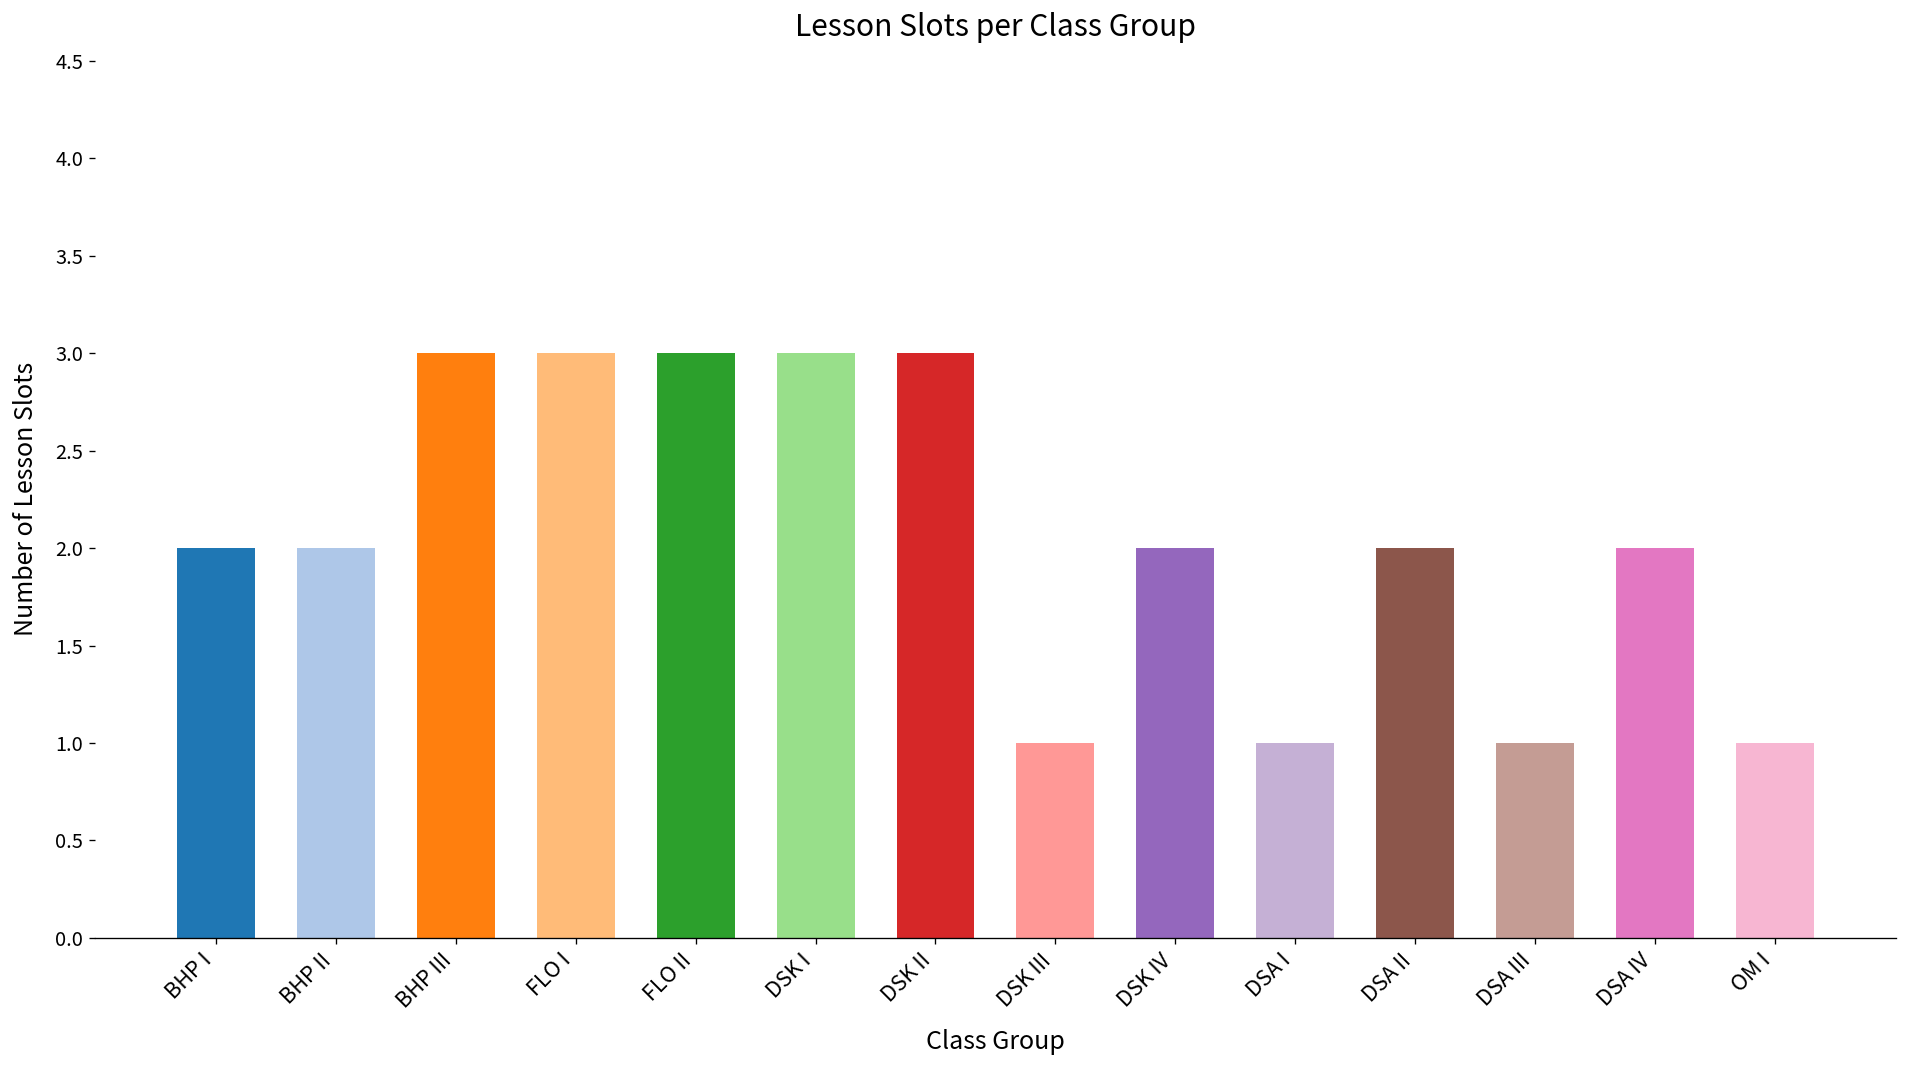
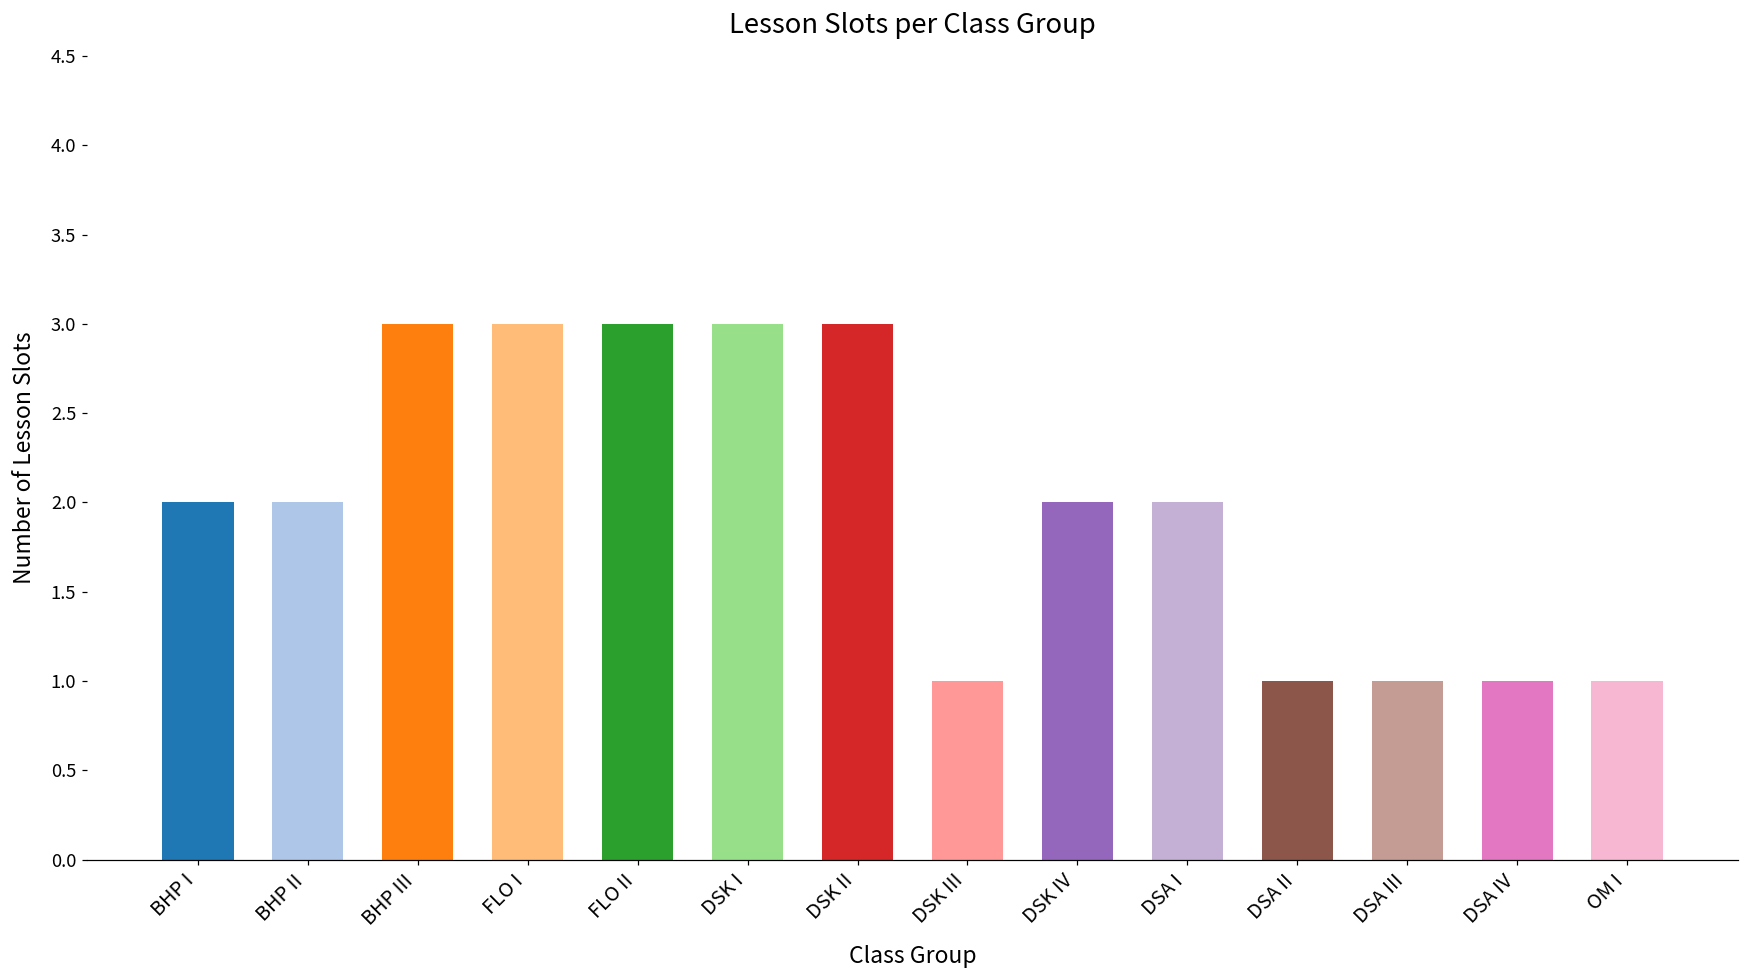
  {
    "BHP I": 2,
    "BHP II": 2,
    "BHP III": 3,
    "FLO I": 3,
    "FLO II": 3,
    "DSK I": 3,
    "DSK II": 3,
    "DSK III": 1,
    "DSK IV": 2,
-   "DSA I": 1,
-   "DSA II": 2,
+   "DSA I": 2,
+   "DSA II": 1,
    "DSA III": 1,
-   "DSA IV": 2,
+   "DSA IV": 1,
    "OM I": 1
  }
